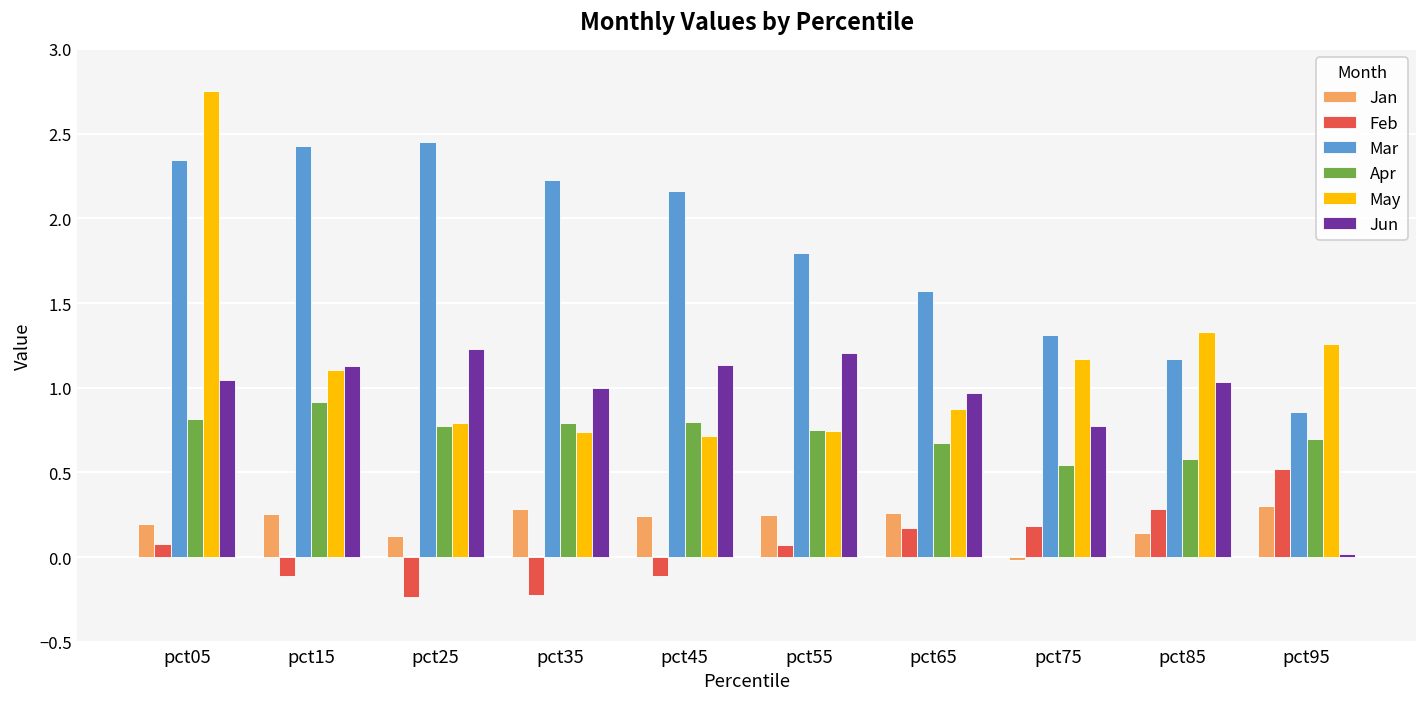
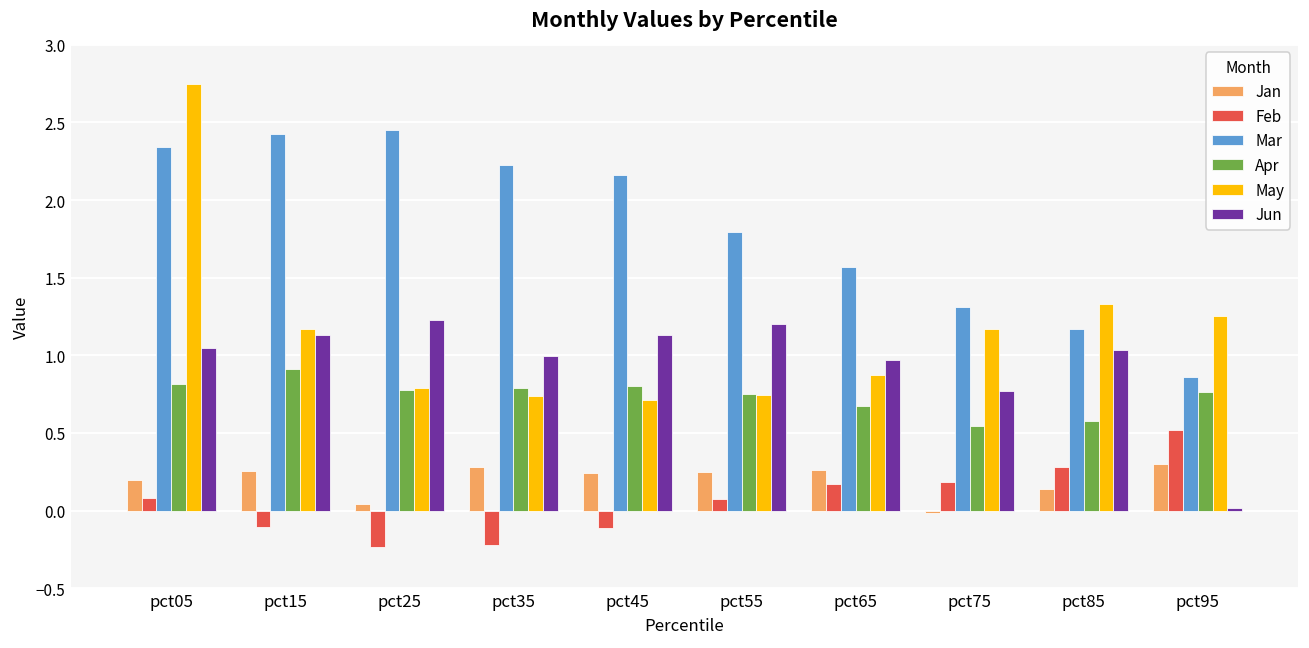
  {
    "Jan": {
      "pct05": 0.19,
      "pct15": 0.25,
-     "pct25": 0.12,
+     "pct25": 0.04,
      "pct35": 0.28,
      "pct45": 0.24,
      "pct55": 0.25,
      "pct65": 0.26,
      "pct85": 0.14,
      "pct95": 0.30
    },
    "Feb": {
      "pct05": 0.08,
      "pct15": -0.11,
      "pct25": -0.24,
      "pct35": -0.22,
      "pct45": -0.11,
      "pct55": 0.07,
      "pct65": 0.17,
      "pct75": 0.19,
      "pct85": 0.28,
      "pct95": 0.52
    },
    "Mar": {
      "pct05": 2.34,
      "pct15": 2.43,
      "pct25": 2.45,
      "pct35": 2.23,
      "pct45": 2.16,
      "pct55": 1.80,
      "pct65": 1.57,
      "pct75": 1.31,
      "pct85": 1.17,
      "pct95": 0.86
    },
    "Apr": {
      "pct05": 0.81,
      "pct15": 0.91,
      "pct25": 0.78,
      "pct35": 0.79,
      "pct45": 0.80,
      "pct55": 0.75,
      "pct65": 0.67,
      "pct75": 0.54,
      "pct85": 0.58,
-     "pct95": 0.69
+     "pct95": 0.77
    },
    "May": {
      "pct05": 2.75,
-     "pct15": 1.11,
+     "pct15": 1.17,
      "pct25": 0.79,
      "pct35": 0.74,
      "pct45": 0.71,
      "pct55": 0.74,
      "pct65": 0.87,
      "pct75": 1.17,
      "pct85": 1.33,
      "pct95": 1.26
    },
    "Jun": {
      "pct05": 1.05,
      "pct15": 1.13,
      "pct25": 1.23,
      "pct35": 1.00,
      "pct45": 1.13,
      "pct55": 1.20,
      "pct65": 0.97,
      "pct75": 0.77,
      "pct85": 1.03,
      "pct95": 0.02
    }
  }
